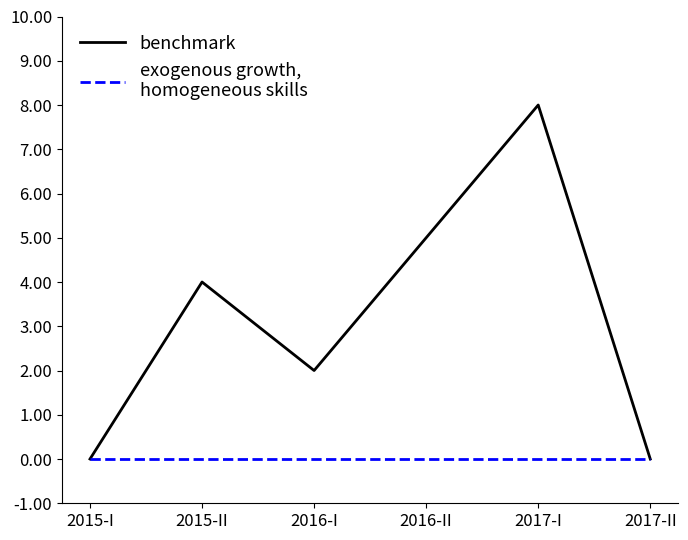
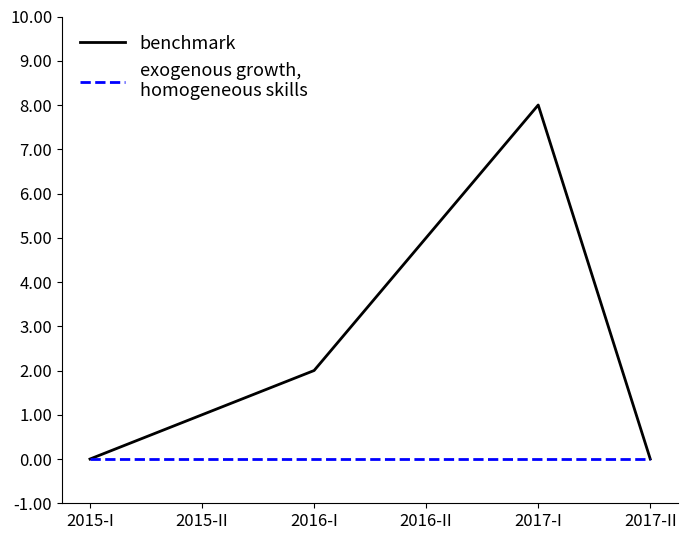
  {
    "benchmark": {
-     "2015-II": 4,
+     "2015-II": 1,
      "2016-I": 2,
      "2016-II": 5,
      "2017-I": 8
    },
    "exogenous growth, homogeneous skills": {
      "2015-II": 0,
      "2016-I": 0,
      "2016-II": 0,
      "2017-I": 0
    }
  }
